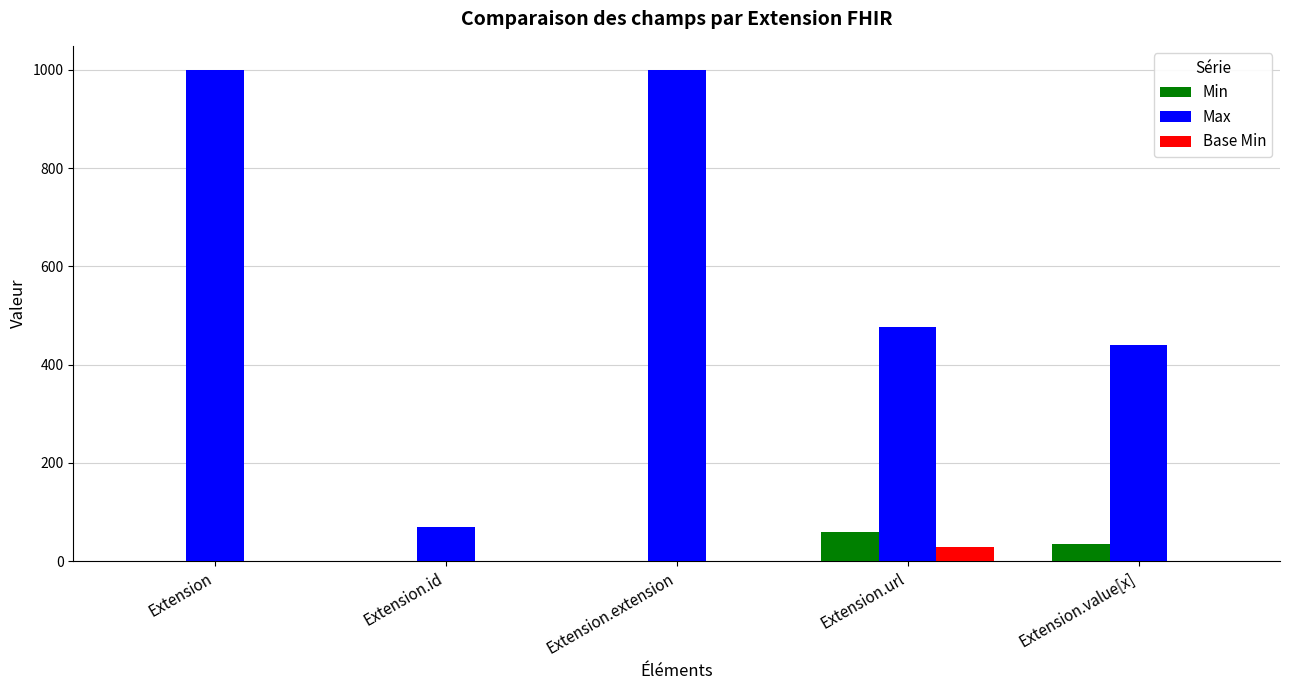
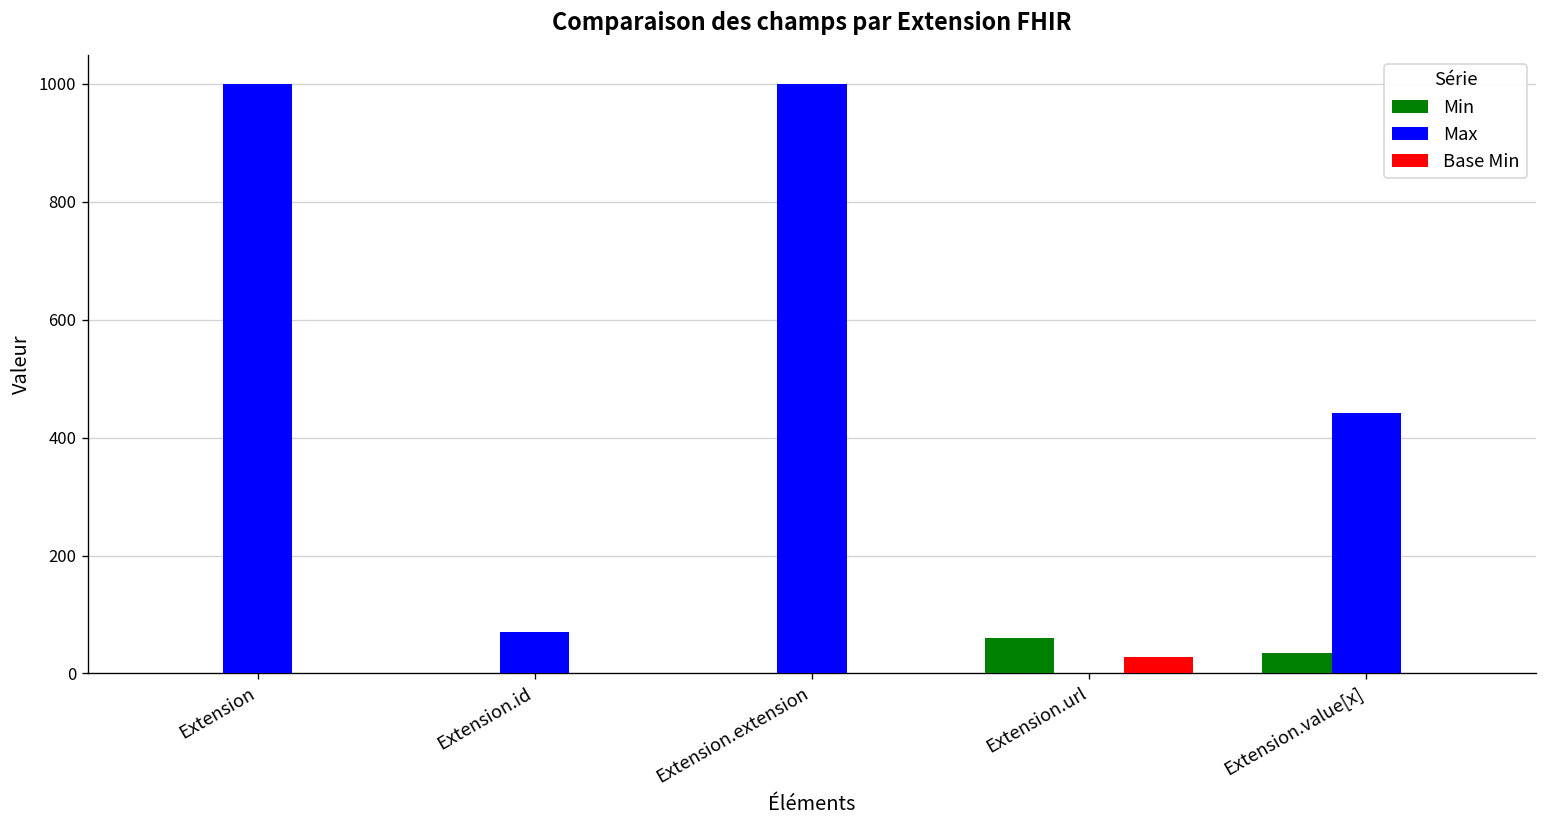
  {
    "Min": {
      "Extension": 0,
      "Extension.id": 0,
      "Extension.extension": 0,
      "Extension.url": 60,
      "Extension.value[x]": 40
    },
    "Max": {
      "Extension": 1000,
      "Extension.id": 70,
      "Extension.extension": 1000,
-     "Extension.url": 480,
+     "Extension.url": 0,
      "Extension.value[x]": 440
    },
    "Base Min": {
      "Extension": 0,
      "Extension.id": 0,
      "Extension.extension": 0,
      "Extension.url": 30,
      "Extension.value[x]": 0
    }
  }
